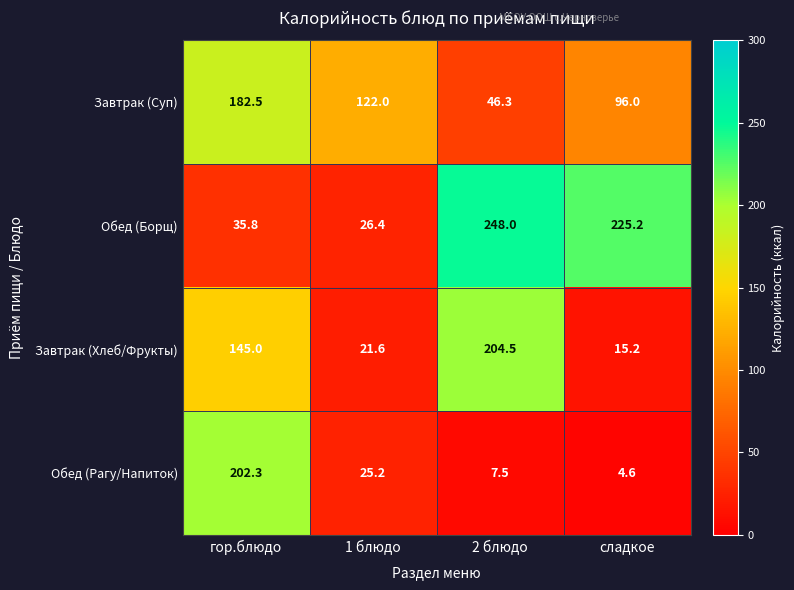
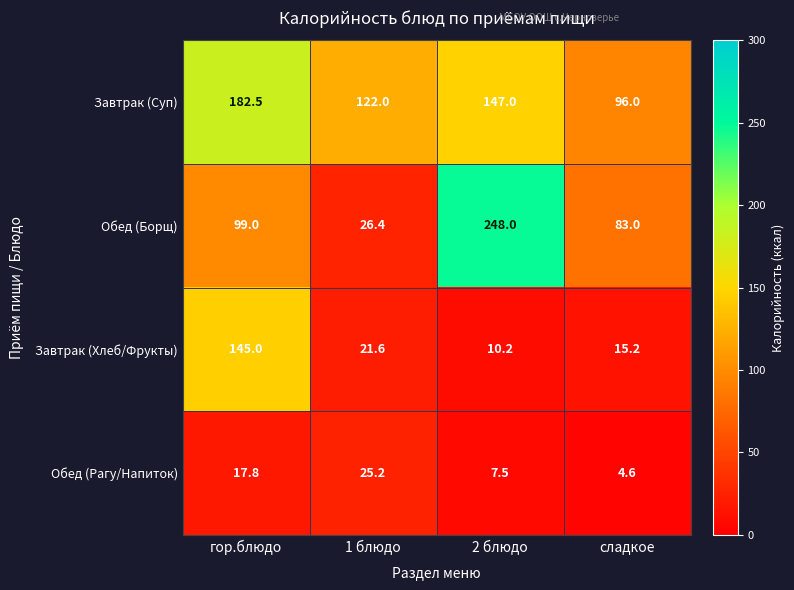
  {
    "Завтрак (Суп)": {
      "гор.блюдо": 182.5,
      "1 блюдо": 122.0,
-     "2 блюдо": 46.3,
+     "2 блюдо": 147.0,
      "сладкое": 96.0
    },
    "Обед (Борщ)": {
-     "гор.блюдо": 35.8,
+     "гор.блюдо": 99.0,
      "1 блюдо": 26.4,
      "2 блюдо": 248.0,
-     "сладкое": 225.2
+     "сладкое": 83.0
    },
    "Завтрак (Хлеб/Фрукты)": {
      "гор.блюдо": 145.0,
      "1 блюдо": 21.6,
-     "2 блюдо": 204.5,
+     "2 блюдо": 10.2,
      "сладкое": 15.2
    },
    "Обед (Рагу/Напиток)": {
-     "гор.блюдо": 202.3,
+     "гор.блюдо": 17.8,
      "1 блюдо": 25.2,
      "2 блюдо": 7.5,
      "сладкое": 4.6
    }
  }
